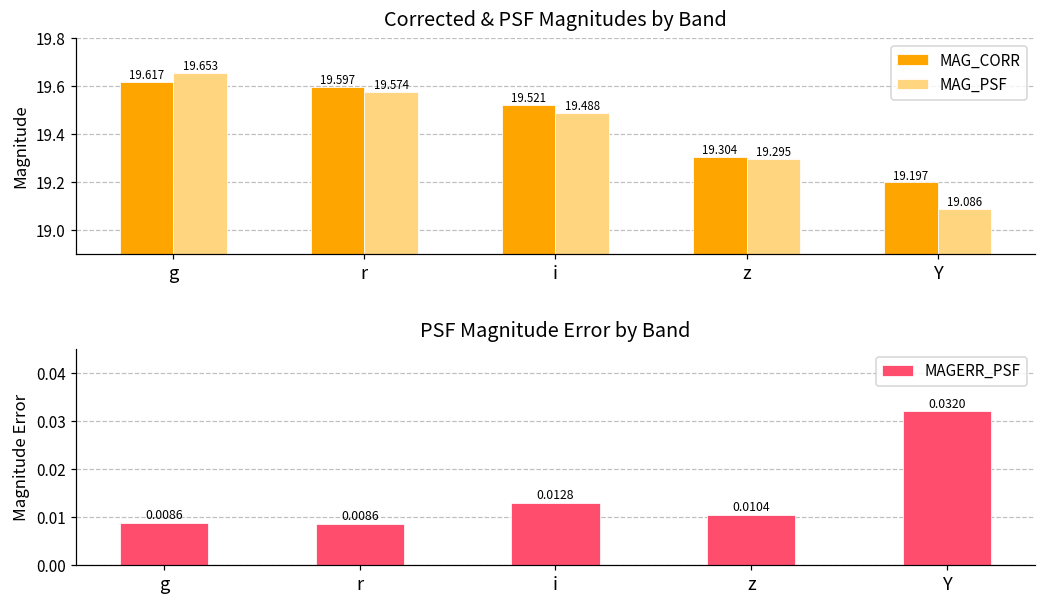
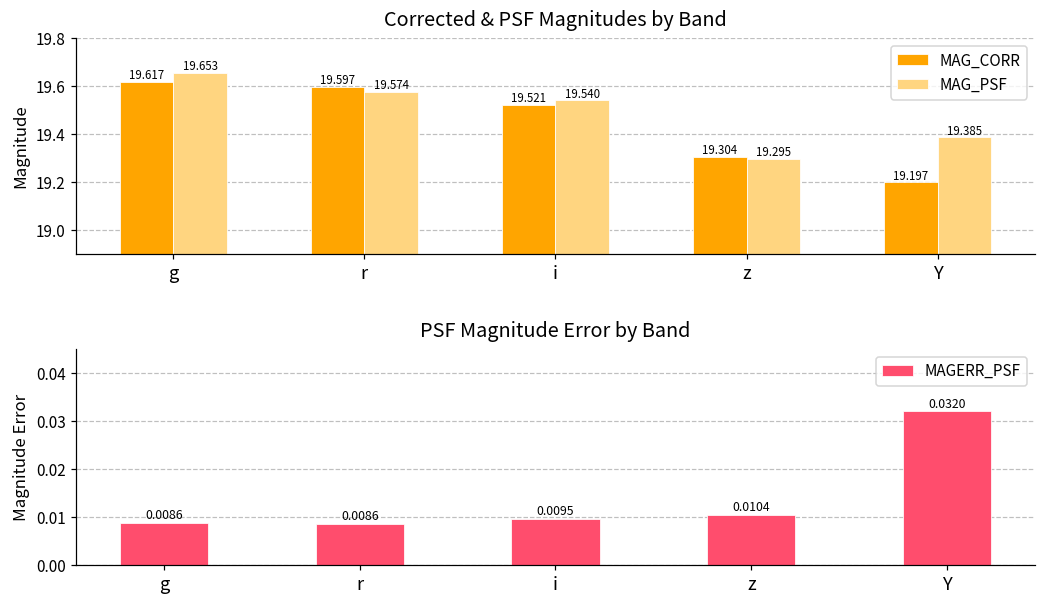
  {
    "Corrected & PSF Magnitudes by Band": {
      "MAG_CORR": {
        "g": 19.617,
        "r": 19.597,
        "i": 19.521,
        "z": 19.304,
        "Y": 19.197
      },
      "MAG_PSF": {
        "g": 19.653,
        "r": 19.574,
-       "i": 19.488,
+       "i": 19.540,
        "z": 19.295,
-       "Y": 19.086
+       "Y": 19.385
      }
    },
    "PSF Magnitude Error by Band": {
      "g": 0.0086,
      "r": 0.0086,
-     "i": 0.0128,
+     "i": 0.0095,
      "z": 0.0104,
      "Y": 0.0320
    }
  }
